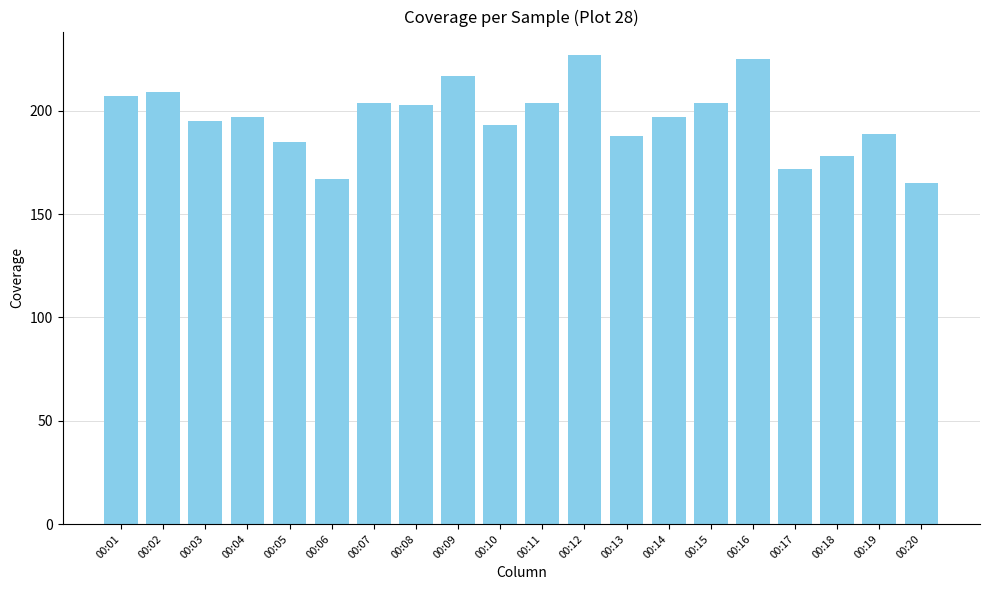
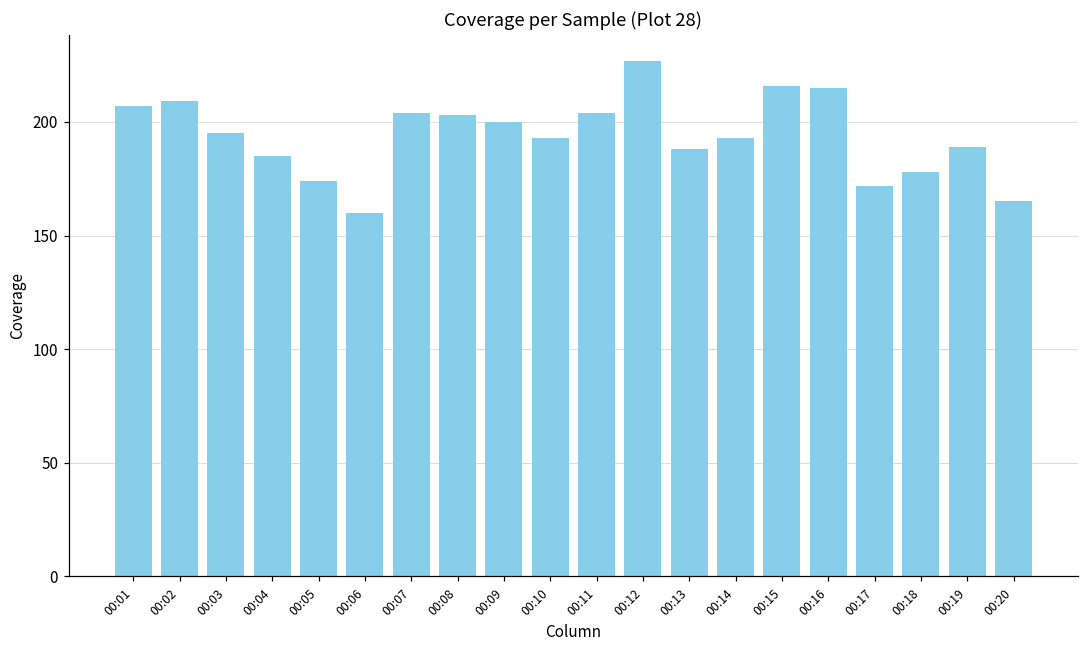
  {
    "00:01": 207,
    "00:02": 209,
    "00:03": 195,
-   "00:04": 197,
-   "00:05": 185,
-   "00:06": 167,
+   "00:04": 185,
+   "00:05": 174,
+   "00:06": 160,
    "00:07": 204,
    "00:08": 203,
-   "00:09": 217,
+   "00:09": 200,
    "00:10": 193,
    "00:11": 204,
    "00:12": 227,
    "00:13": 188,
-   "00:14": 197,
-   "00:15": 204,
-   "00:16": 225,
+   "00:14": 193,
+   "00:15": 216,
+   "00:16": 215,
    "00:17": 172,
    "00:18": 178,
    "00:19": 189,
    "00:20": 165
  }
